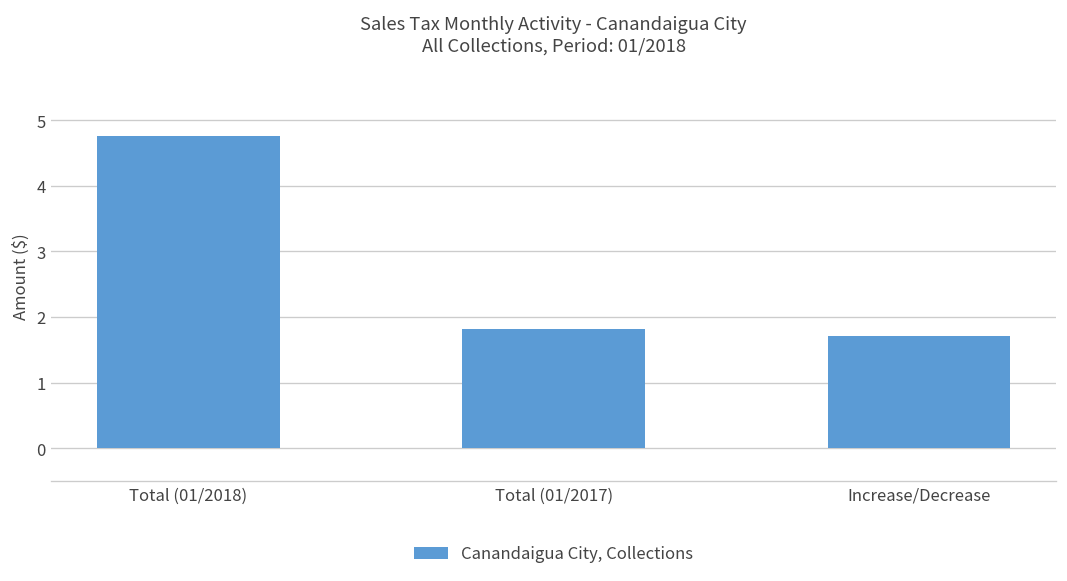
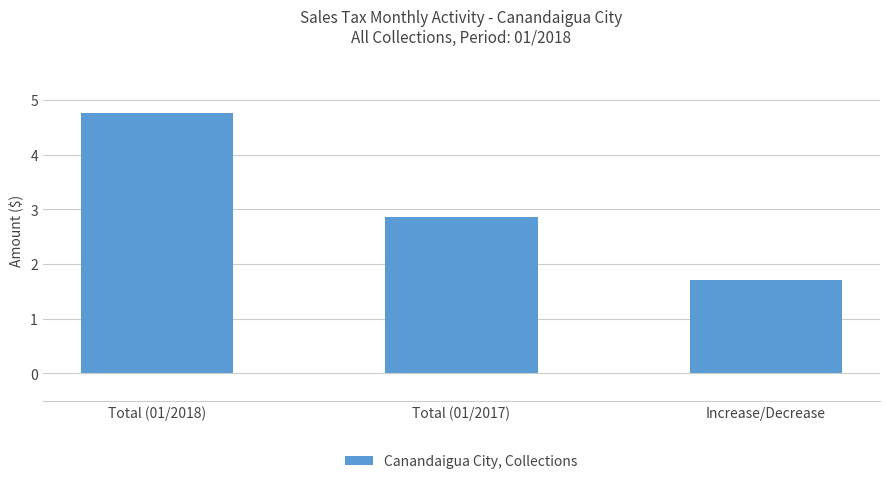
  {
    "Total (01/2018)": 4.8,
-   "Total (01/2017)": 1.8,
+   "Total (01/2017)": 2.9,
    "Increase/Decrease": 1.7
  }
